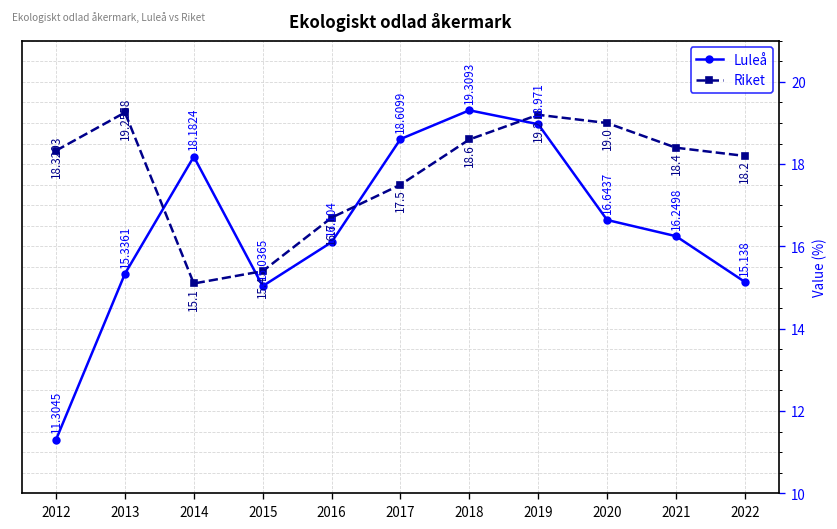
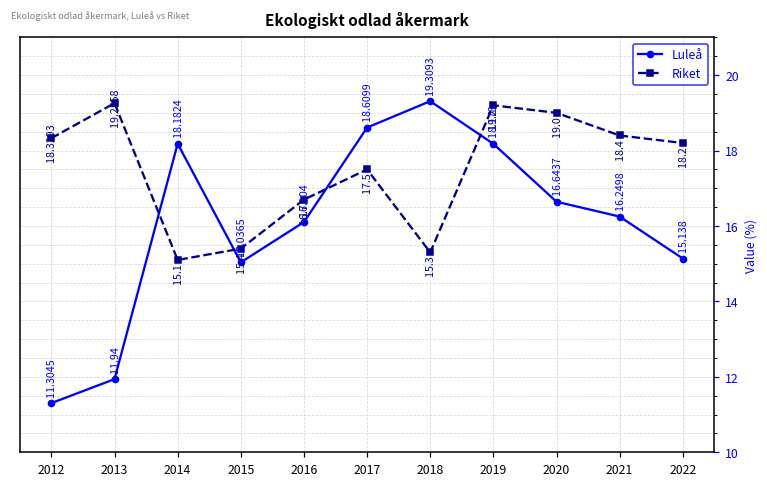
  {
    "Luleå": {
      "2012": 11.3045,
-     "2013": 15.3361,
+     "2013": 11.94,
      "2014": 18.1824,
      "2017": 18.6099,
      "2018": 19.3093,
-     "2019": 18.971,
+     "2019": 18.178,
      "2020": 16.6437,
      "2021": 16.2498,
      "2022": 15.138
    },
    "Riket": {
      "2012": 18.3293,
      "2013": 19.2558,
      "2014": 15.1,
      "2017": 17.5,
-     "2018": 18.6,
+     "2018": 15.3,
      "2020": 19.0,
      "2021": 18.4,
      "2022": 18.2
    }
  }
